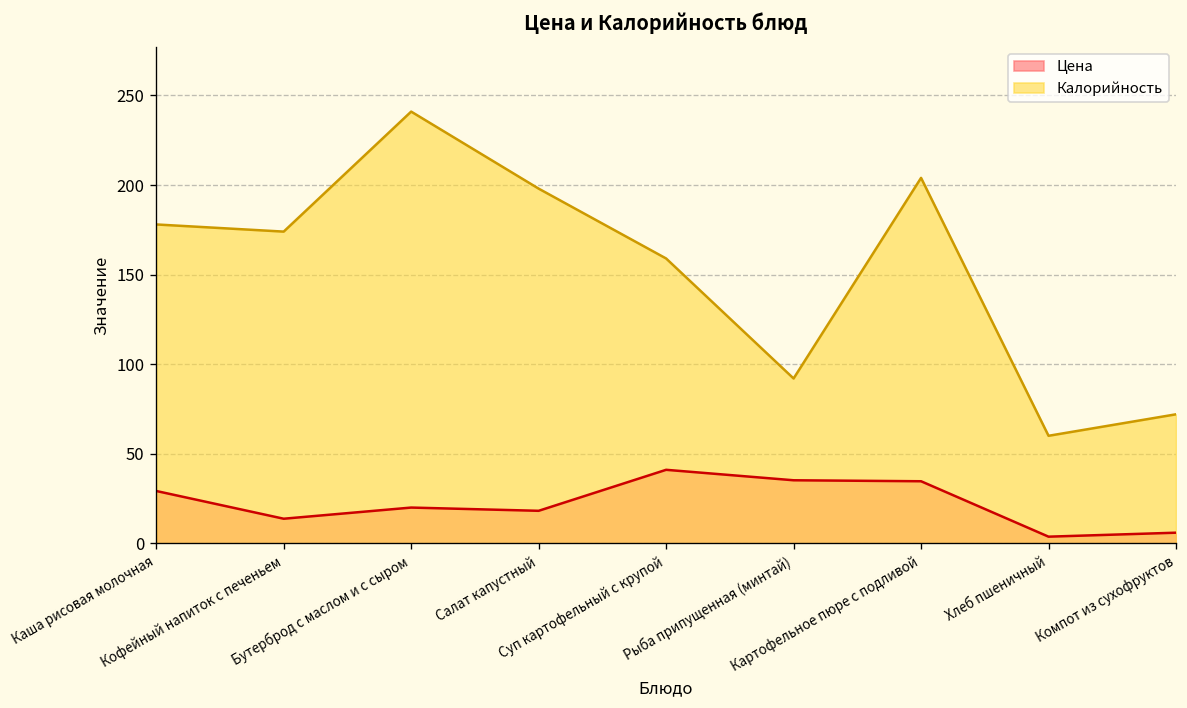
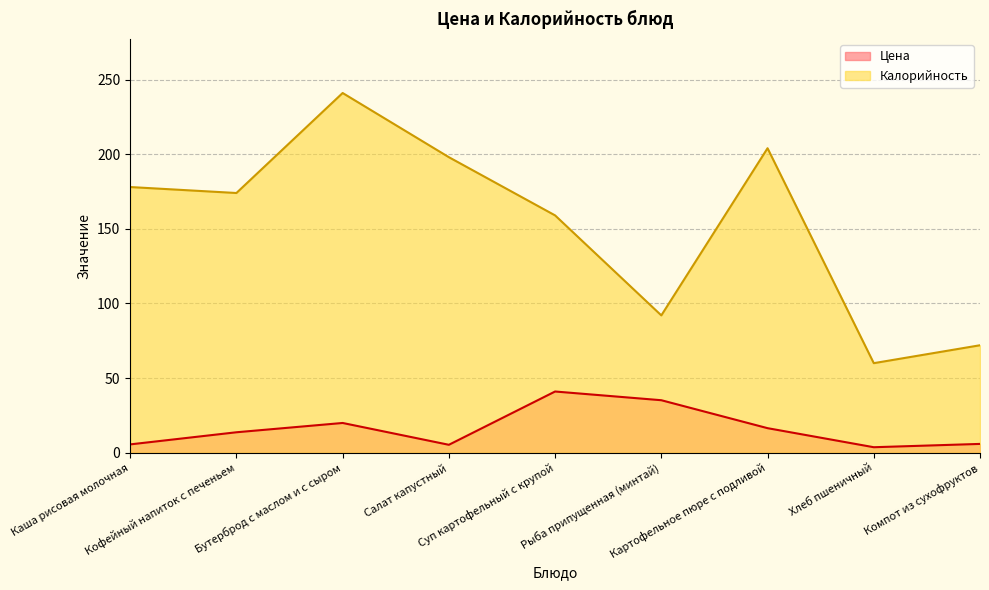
  {
    "Цена": {
-     "Каша рисовая молочная": 29,
+     "Каша рисовая молочная": 6,
      "Кофейный напиток с печеньем": 14,
      "Бутерброд с маслом и с сыром": 20,
-     "Салат капустный": 18,
+     "Салат капустный": 5,
      "Суп картофельный с крупой": 41,
      "Рыба припущенная (минтай)": 35,
-     "Картофельное пюре с подливой": 35,
+     "Картофельное пюре с подливой": 16,
      "Хлеб пшеничный": 4,
      "Компот из сухофруктов": 6
    },
    "Калорийность": {
      "Каша рисовая молочная": 178,
      "Кофейный напиток с печеньем": 174,
      "Бутерброд с маслом и с сыром": 241,
      "Салат капустный": 198,
      "Суп картофельный с крупой": 159,
      "Рыба припущенная (минтай)": 92,
      "Картофельное пюре с подливой": 204,
      "Хлеб пшеничный": 60,
      "Компот из сухофруктов": 72
    }
  }
